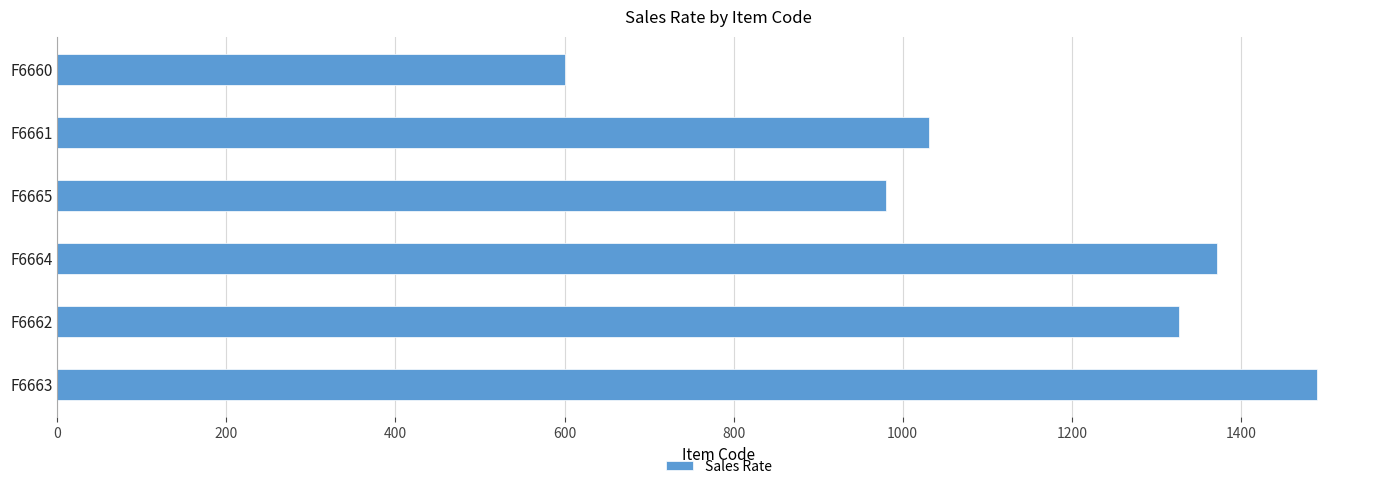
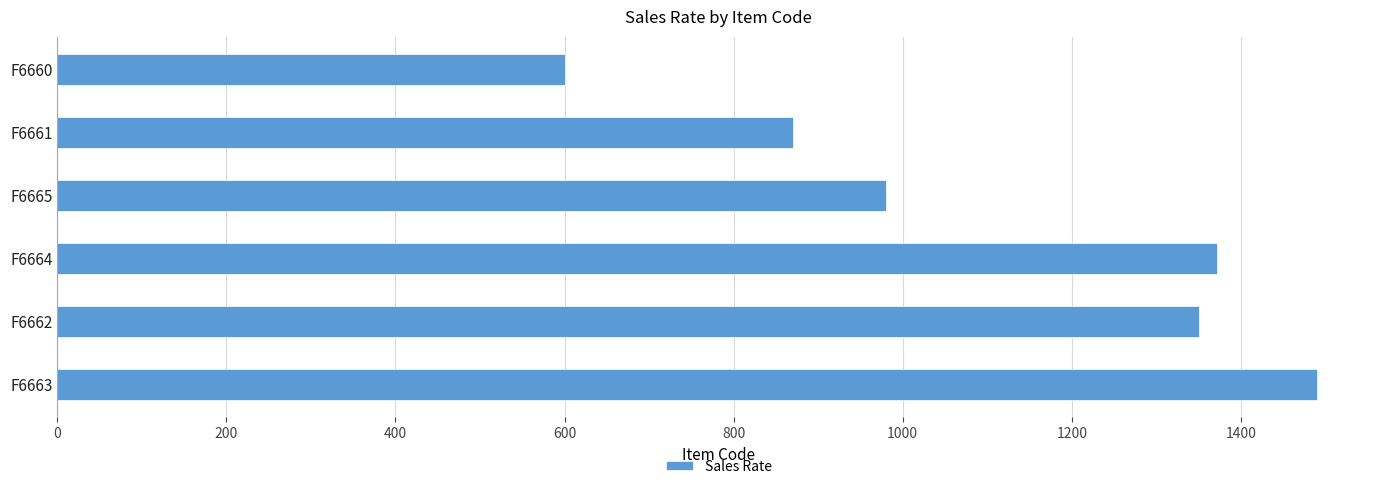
  {
    "F6660": 600,
-   "F6661": 1030,
+   "F6661": 870,
    "F6665": 980,
    "F6664": 1370,
-   "F6662": 1330,
+   "F6662": 1350,
    "F6663": 1490
  }
